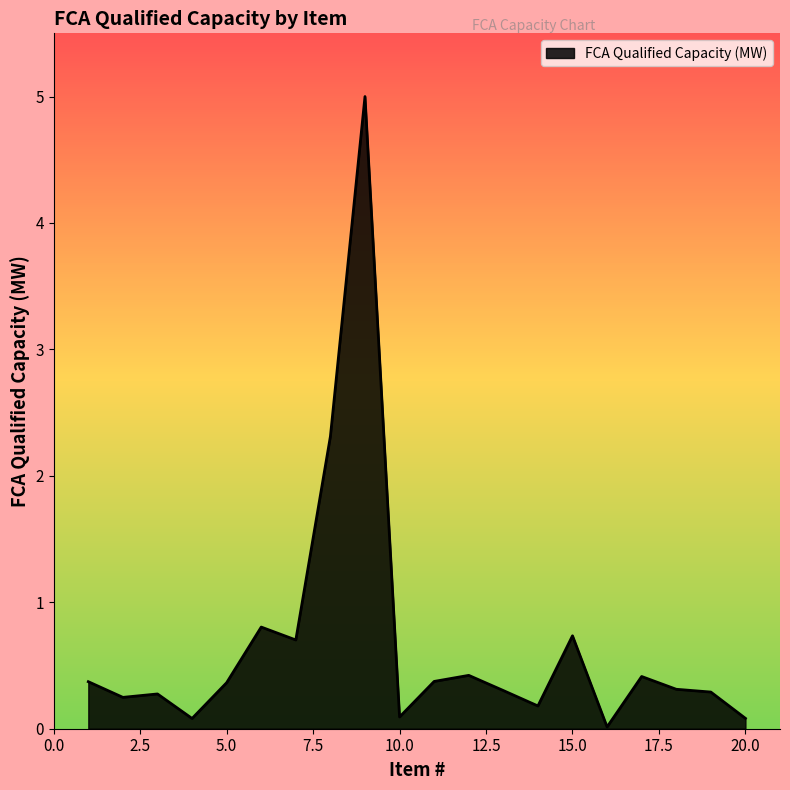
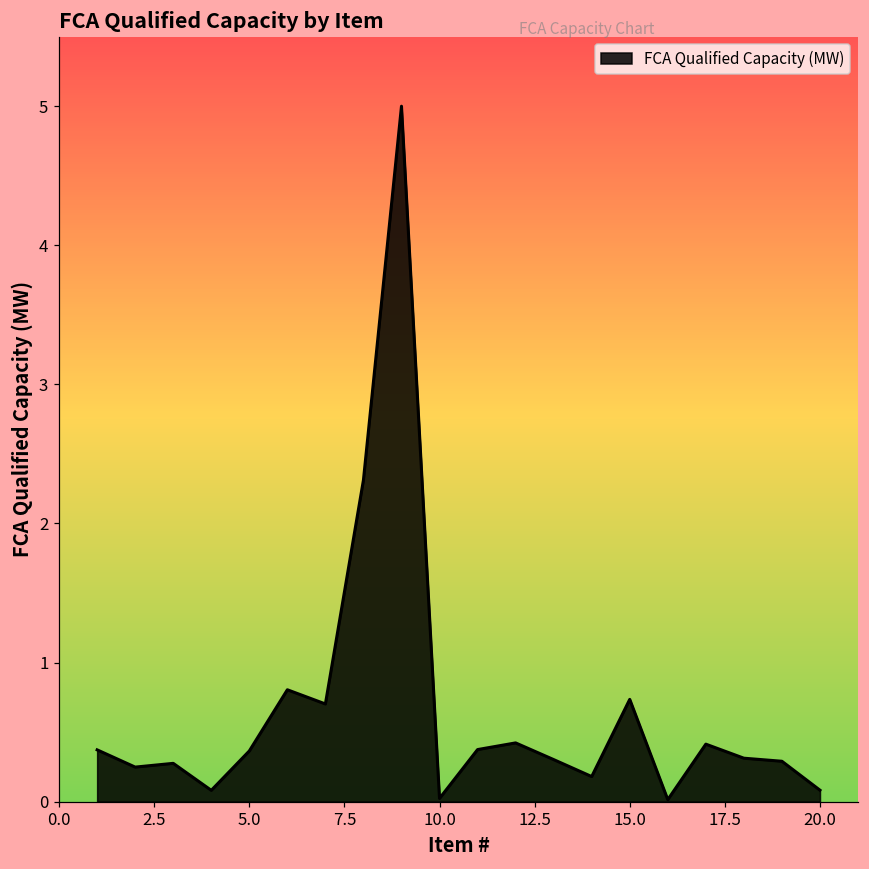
  {
    "5.0": 0.36,
-   "10.0": 0.09,
+   "10.0": 0.02,
    "15.0": 0.74,
    "20.0": 0.08
  }
